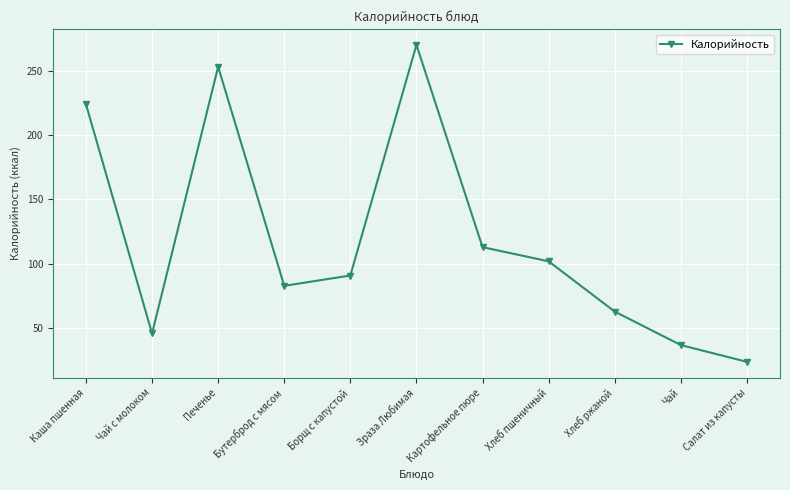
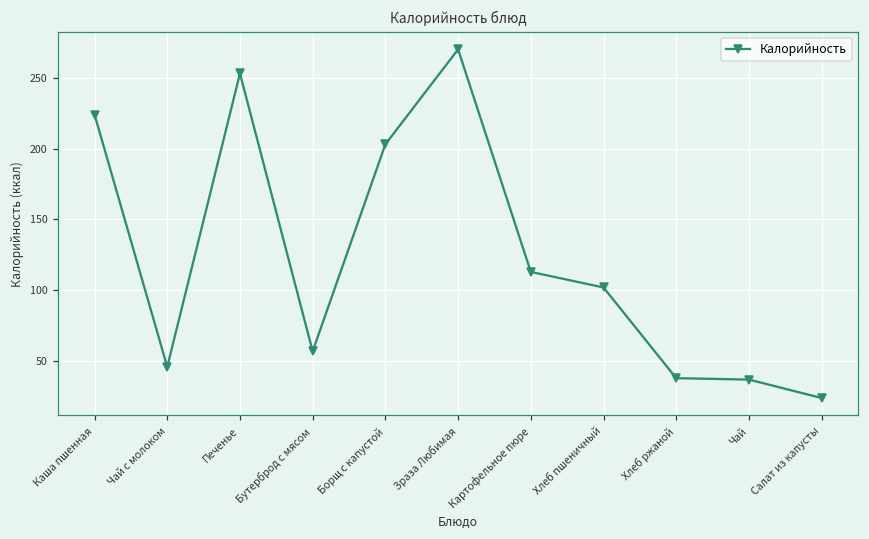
  {
    "Каша пшенная": 224,
    "Чай с молоком": 46,
    "Печенье": 253,
-   "Бутерброд с мясом": 83,
-   "Борщ с капустой": 91,
+   "Бутерброд с мясом": 57,
+   "Борщ с капустой": 203,
    "Зраза Любимая": 270,
    "Картофельное пюре": 113,
    "Хлеб пшеничный": 102,
-   "Хлеб ржаной": 63,
+   "Хлеб ржаной": 38,
    "Чай": 37,
    "Салат из капусты": 24
  }
